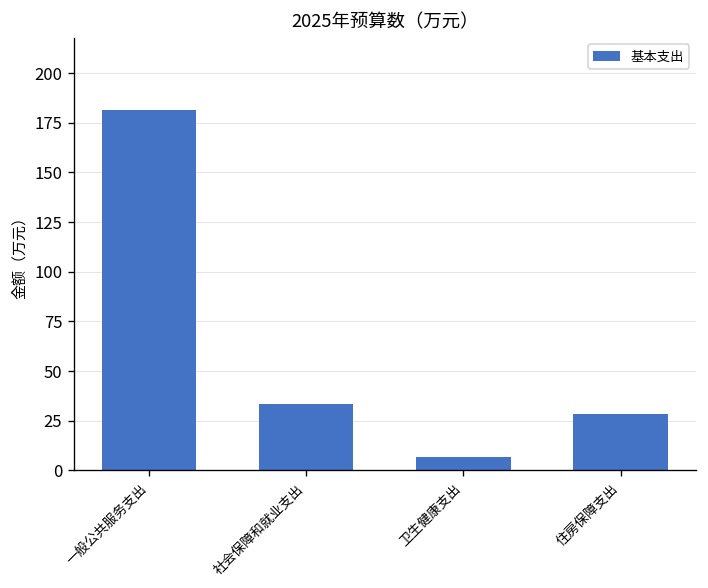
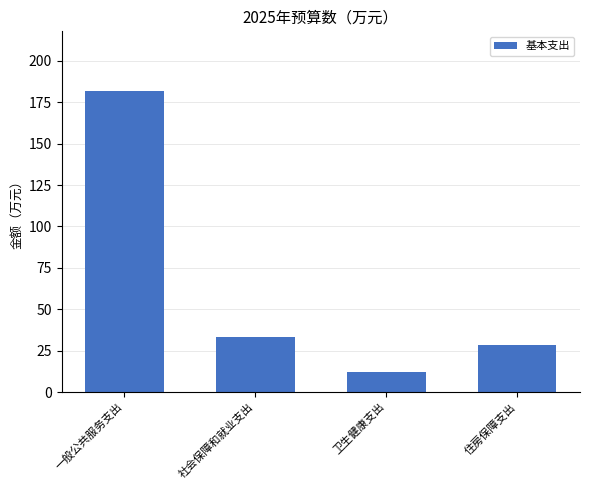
  {
    "一般公共服务支出": 182,
    "社会保障和就业支出": 33,
-   "卫生健康支出": 7,
+   "卫生健康支出": 12,
    "住房保障支出": 28
  }
